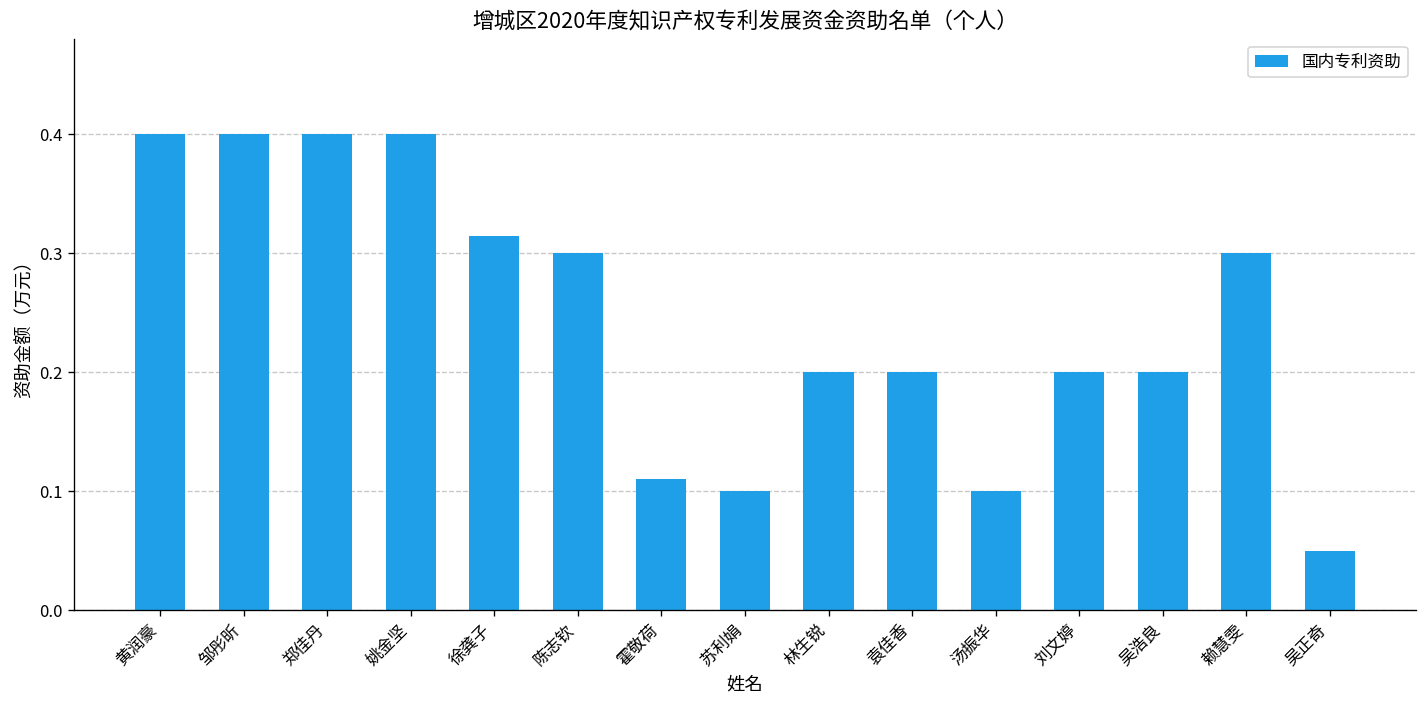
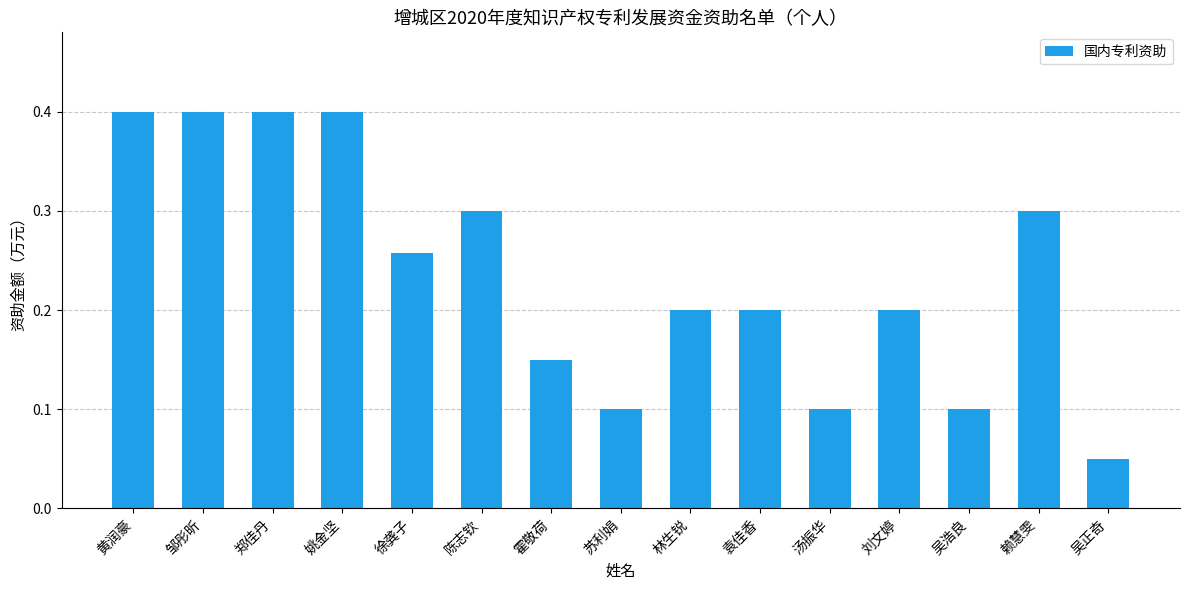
  {
    "黄润豪": 0.40,
    "邹彤昕": 0.40,
    "郑佳丹": 0.40,
    "姚金坚": 0.40,
-   "徐龚子": 0.31,
+   "徐龚子": 0.26,
    "陈志钦": 0.30,
-   "霍敬荷": 0.11,
+   "霍敬荷": 0.15,
    "苏利娟": 0.10,
    "林生锐": 0.20,
    "袁佳香": 0.20,
    "汤振华": 0.10,
    "刘文婷": 0.20,
-   "吴浩良": 0.2,
+   "吴浩良": 0.1,
    "赖慧雯": 0.30,
    "吴正奇": 0.05
  }
